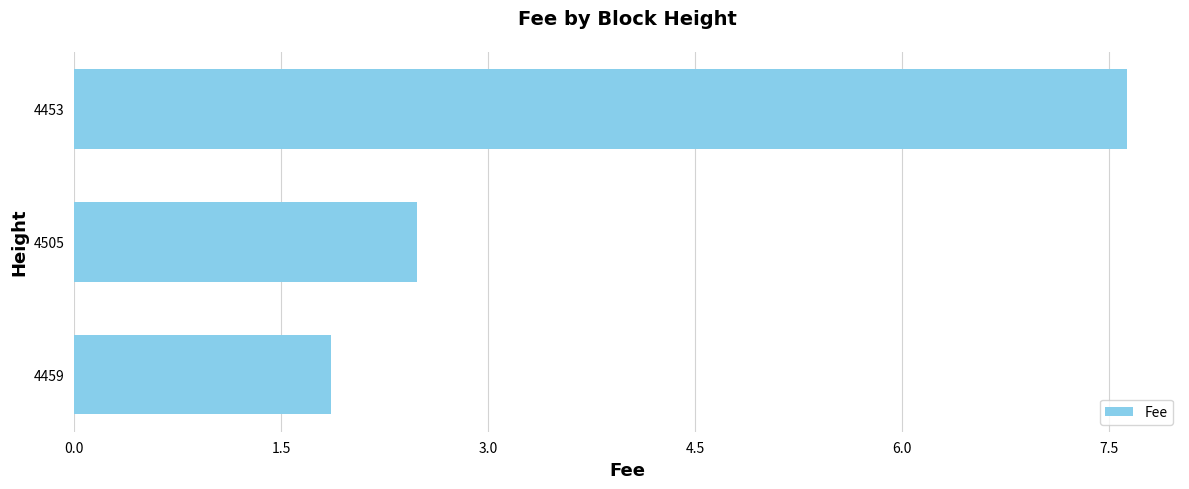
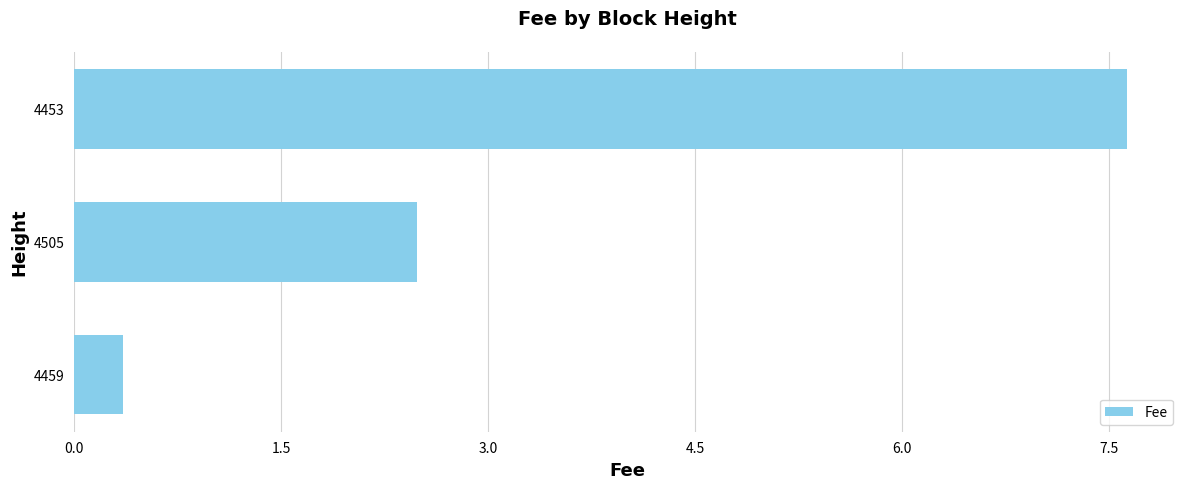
  {
    "4453": 7.63,
    "4505": 2.48,
-   "4459": 1.86
+   "4459": 0.35
  }
